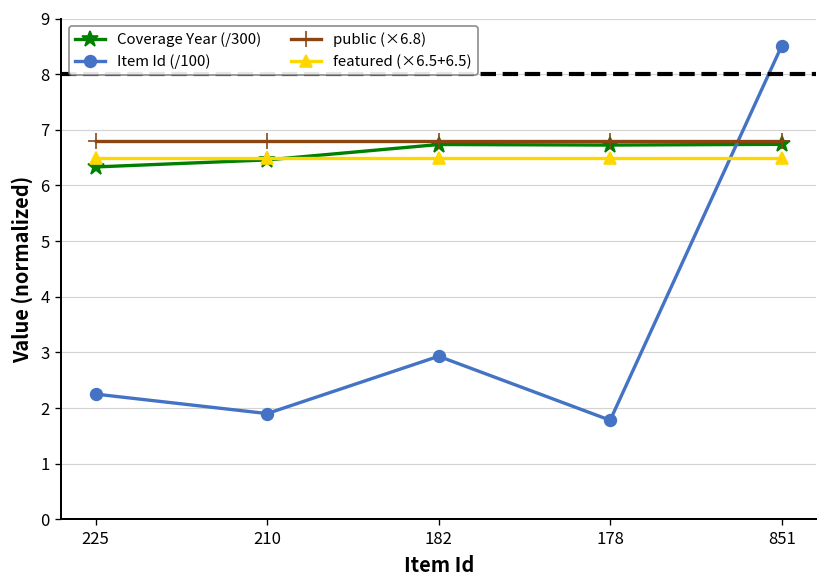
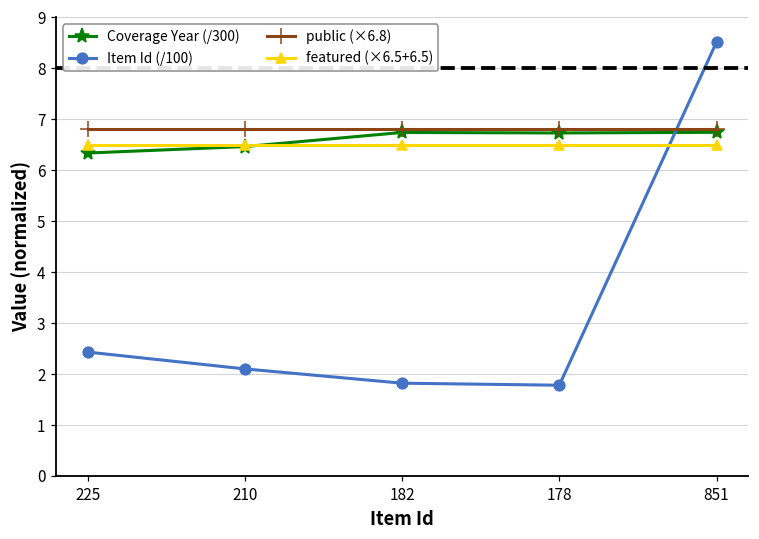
  {
    "Coverage Year (/300)": {
      "225": 6.3,
      "182": 6.7,
      "178": 6.7,
      "851": 6.7
    },
    "Item Id (/100)": {
-     "225": 2.3,
-     "210": 1.9,
-     "182": 2.9,
+     "225": 2.4,
+     "210": 2.1,
+     "182": 1.8,
      "178": 1.8,
      "851": 8.5
    },
    "public (×6.8)": {
      "225": 6.8,
      "210": 6.8,
      "182": 6.8,
      "178": 6.8,
      "851": 6.8
    },
    "featured (×6.5+6.5)": {
      "225": 6.5,
      "182": 6.5,
      "178": 6.5,
      "851": 6.5
    }
  }
